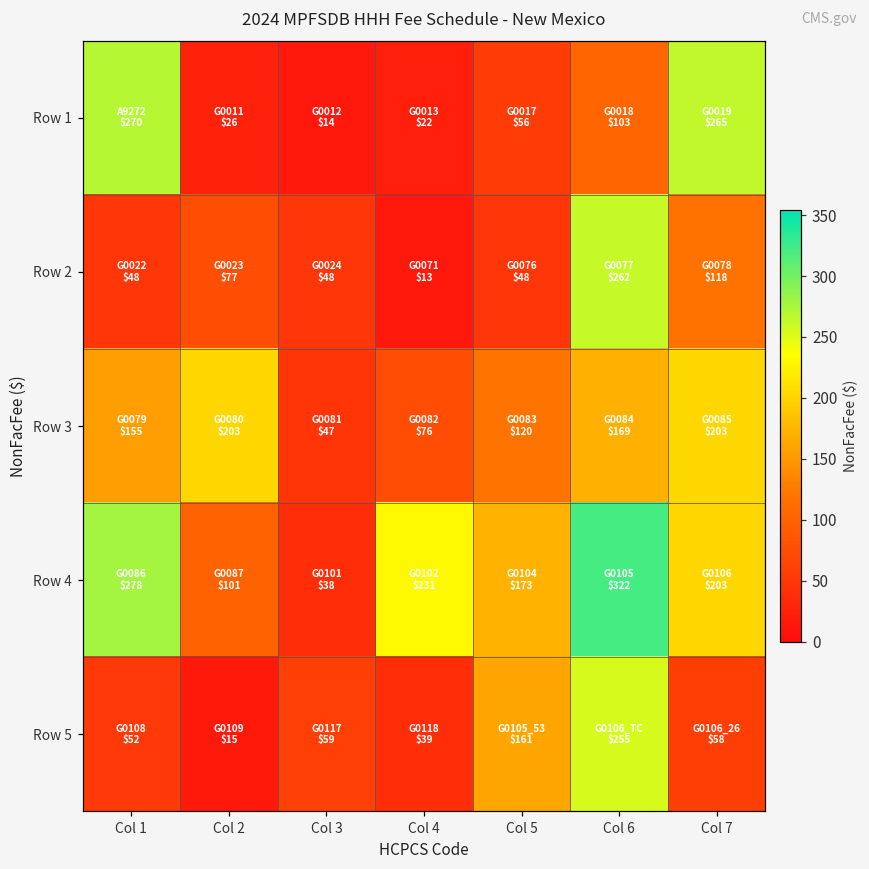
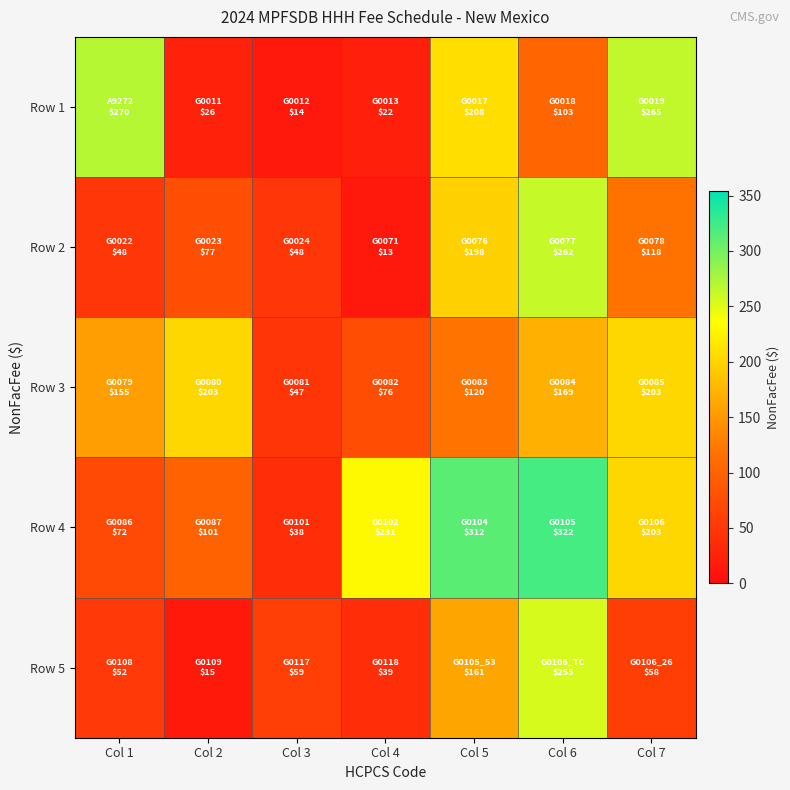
  {
    "Row 1": {
      "Col 1": "$270",
      "Col 2": "$26",
      "Col 3": "$14",
      "Col 4": "$22",
-     "Col 5": "$56",
+     "Col 5": "$208",
      "Col 6": "$103",
      "Col 7": "$265"
    },
    "Row 2": {
      "Col 1": "$48",
      "Col 2": "$77",
      "Col 3": "$48",
      "Col 4": "$13",
-     "Col 5": "$48",
+     "Col 5": "$198",
      "Col 6": "$262",
      "Col 7": "$118"
    },
    "Row 3": {
      "Col 1": "$155",
      "Col 2": "$203",
      "Col 3": "$47",
      "Col 4": "$76",
      "Col 5": "$120",
      "Col 6": "$169",
      "Col 7": "$203"
    },
    "Row 4": {
-     "Col 1": "$278",
+     "Col 1": "$72",
      "Col 2": "$101",
      "Col 3": "$38",
      "Col 4": "$231",
-     "Col 5": "$173",
+     "Col 5": "$312",
      "Col 6": "$322",
      "Col 7": "$203"
    },
    "Row 5": {
      "Col 1": "$52",
      "Col 2": "$15",
      "Col 3": "$59",
      "Col 4": "$39",
      "Col 6": "$255"
    }
  }
